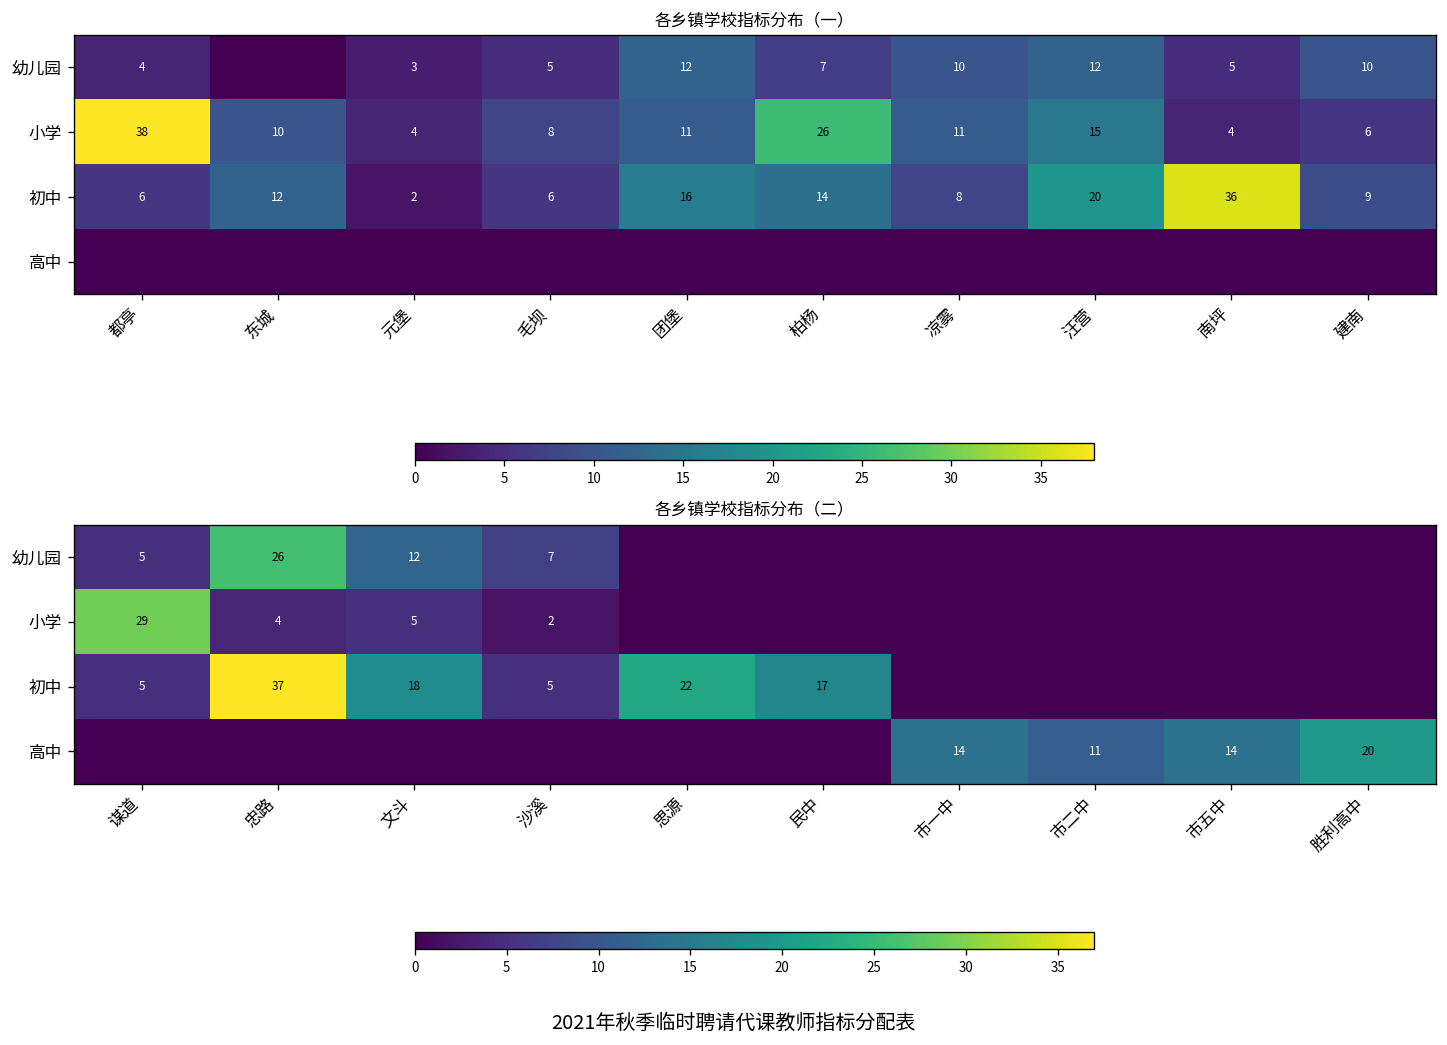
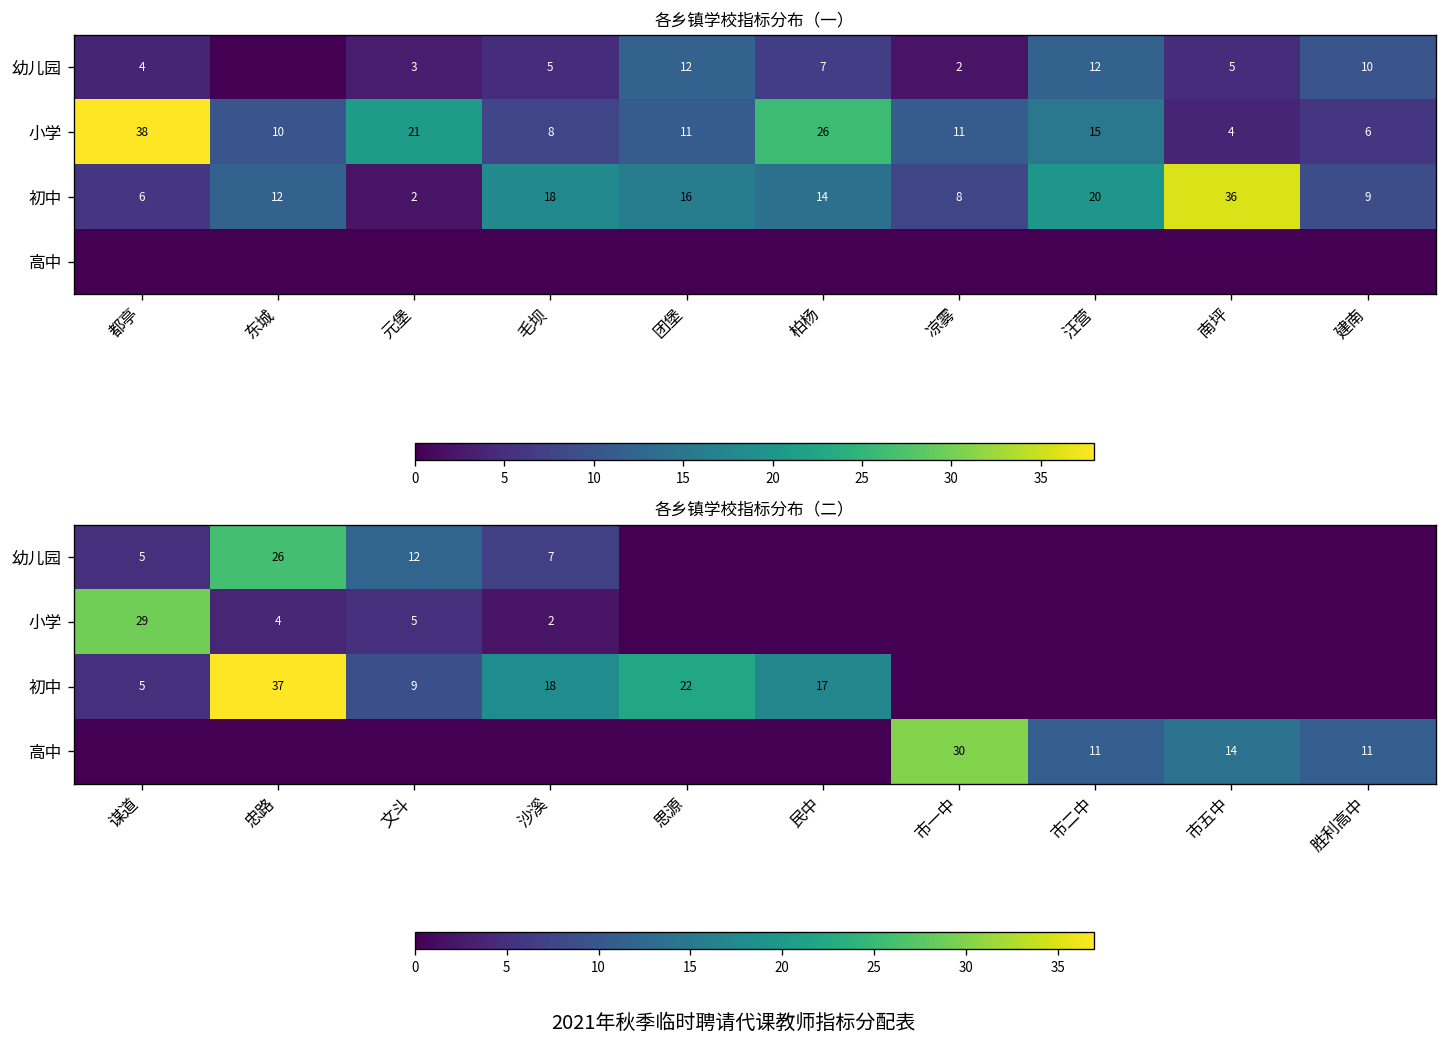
  {
    "各乡镇学校指标分布（一）": {
      "幼儿园": {
        "都亭": 4,
        "元堡": 3,
        "毛坝": 5,
        "团堡": 12,
        "柏杨": 7,
-       "凉雾": 10,
+       "凉雾": 2,
        "汪营": 12,
        "南坪": 5,
        "建南": 10
      },
      "小学": {
        "都亭": 38,
        "东城": 10,
-       "元堡": 4,
+       "元堡": 21,
        "毛坝": 8,
        "团堡": 11,
        "柏杨": 26,
        "凉雾": 11,
        "汪营": 15,
        "南坪": 4,
        "建南": 6
      },
      "初中": {
        "都亭": 6,
        "东城": 12,
        "元堡": 2,
-       "毛坝": 6,
+       "毛坝": 18,
        "团堡": 16,
        "柏杨": 14,
        "凉雾": 8,
        "汪营": 20,
        "南坪": 36,
        "建南": 9
      }
    },
    "各乡镇学校指标分布（二）": {
      "幼儿园": {
        "谋道": 5,
        "忠路": 26,
        "文斗": 12,
        "沙溪": 7
      },
      "小学": {
        "谋道": 29,
        "忠路": 4,
        "文斗": 5,
        "沙溪": 2
      },
      "初中": {
        "谋道": 5,
        "忠路": 37,
-       "文斗": 18,
-       "沙溪": 5,
+       "文斗": 9,
+       "沙溪": 18,
        "思源": 22,
        "民中": 17
      },
      "高中": {
-       "市一中": 14,
+       "市一中": 30,
        "市二中": 11,
        "市五中": 14,
-       "胜利高中": 20
+       "胜利高中": 11
      }
    }
  }
